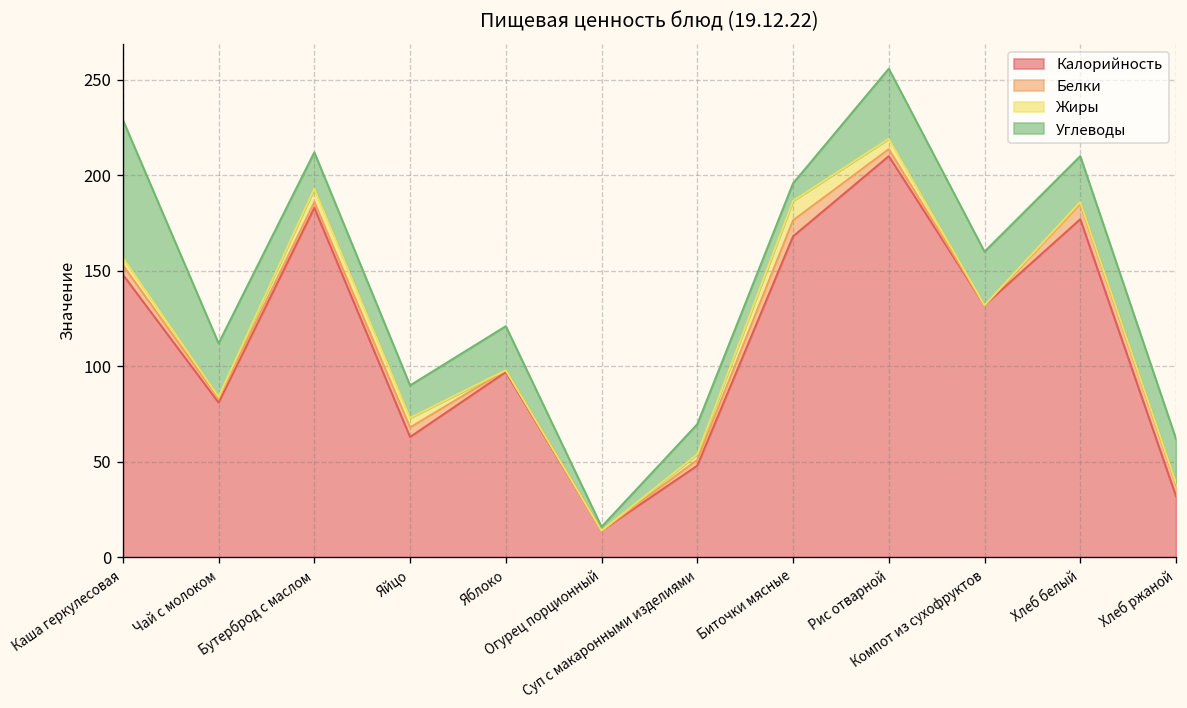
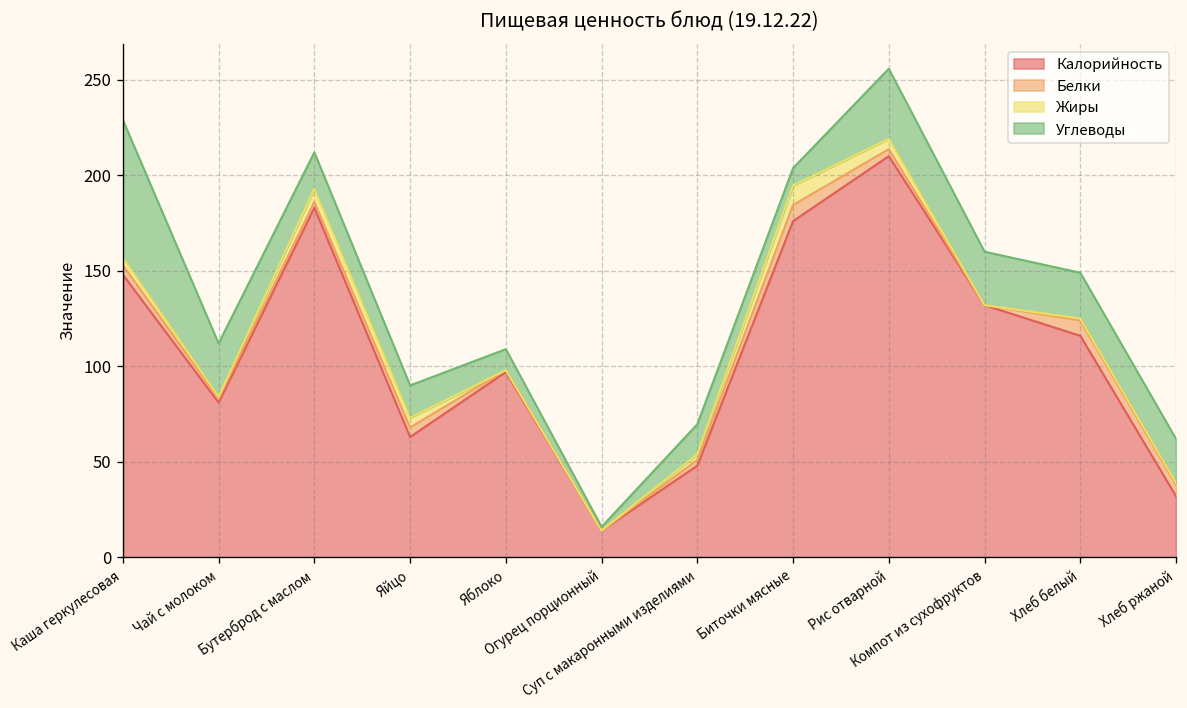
  {
    "Калорийность": {
      "Каша геркулесовая": 148,
      "Чай с молоком": 81,
      "Бутерброд с маслом": 183,
      "Яйцо": 63,
      "Суп с макаронными изделиями": 48,
-     "Биточки мясные": 168,
+     "Биточки мясные": 176,
      "Рис отварной": 210,
-     "Хлеб белый": 177,
+     "Хлеб белый": 116,
      "Хлеб ржаной": 32
    },
    "Углеводы": {
      "Каша геркулесовая": 72,
      "Чай с молоком": 28,
      "Бутерброд с маслом": 19,
      "Яйцо": 17,
-     "Яблоко": 23,
+     "Яблоко": 11,
      "Огурец порционный": 2,
      "Суп с макаронными изделиями": 16,
      "Биточки мясные": 9,
      "Рис отварной": 37,
      "Компот из сухофруктов": 28,
      "Хлеб белый": 24,
      "Хлеб ржаной": 23
    }
  }
